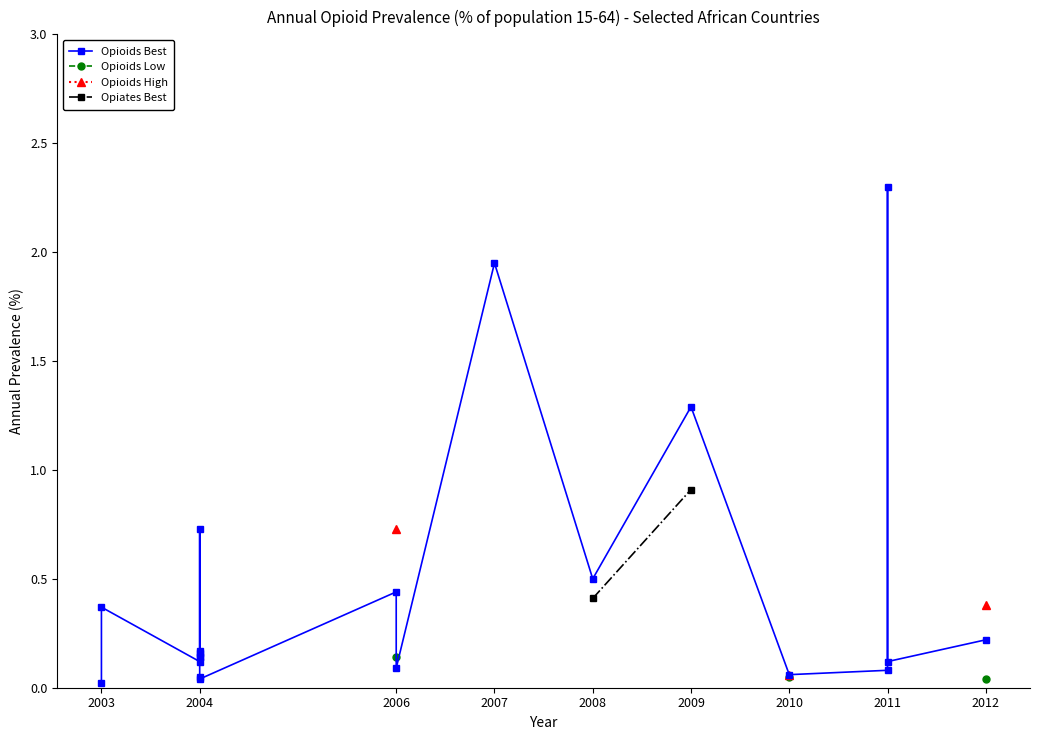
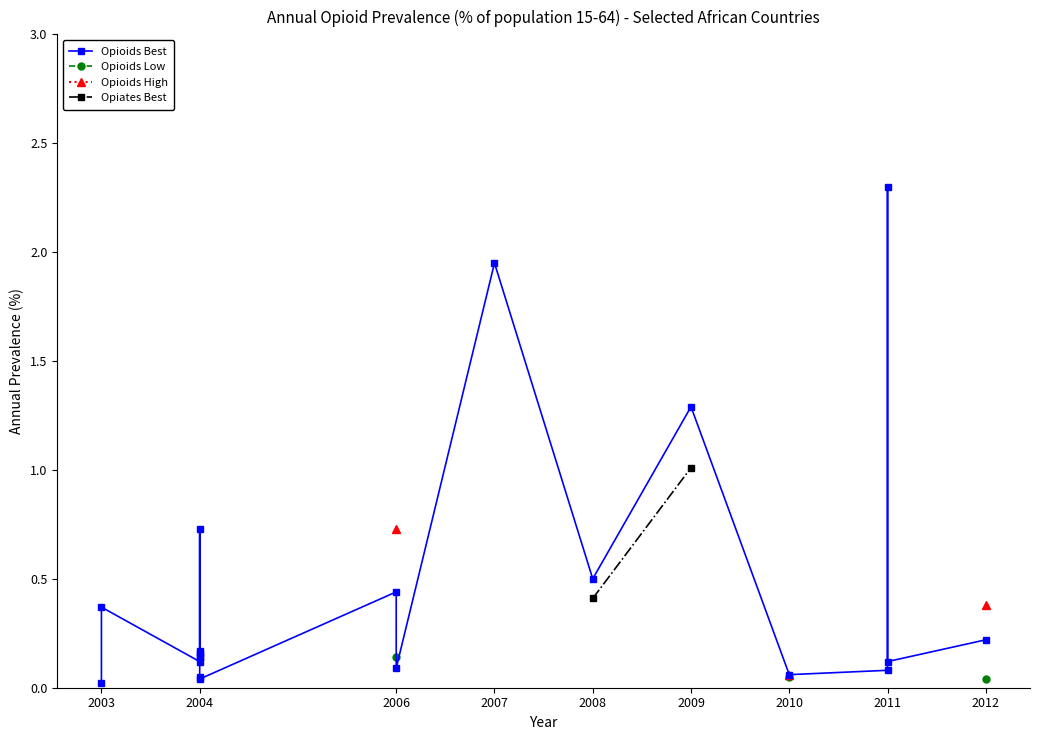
  {
    "Opioids Low": {
      "2006": 0.14,
      "2012": 0.04
    },
    "Opioids High": {
      "2006": 0.73,
      "2012": 0.38
    },
    "Opiates Best": {
      "2008": 0.41,
-     "2009": 0.91
+     "2009": 1.01
    }
  }
